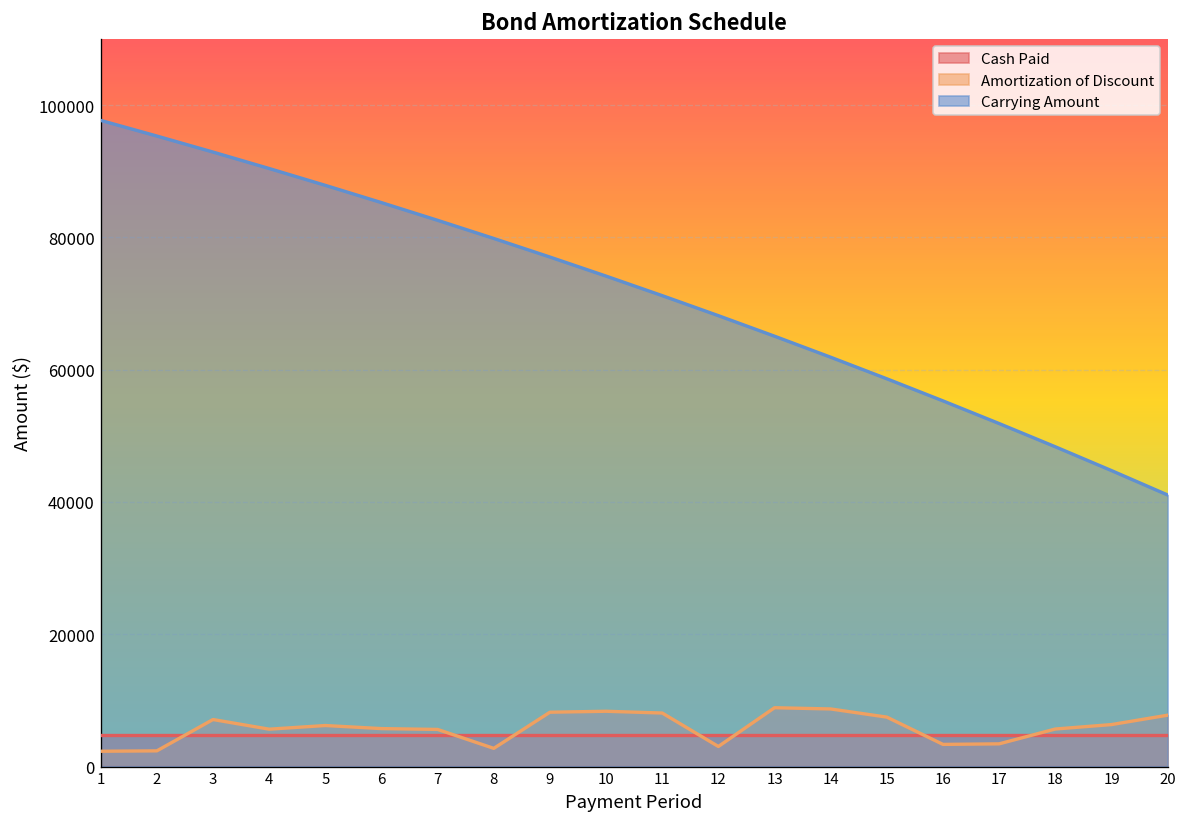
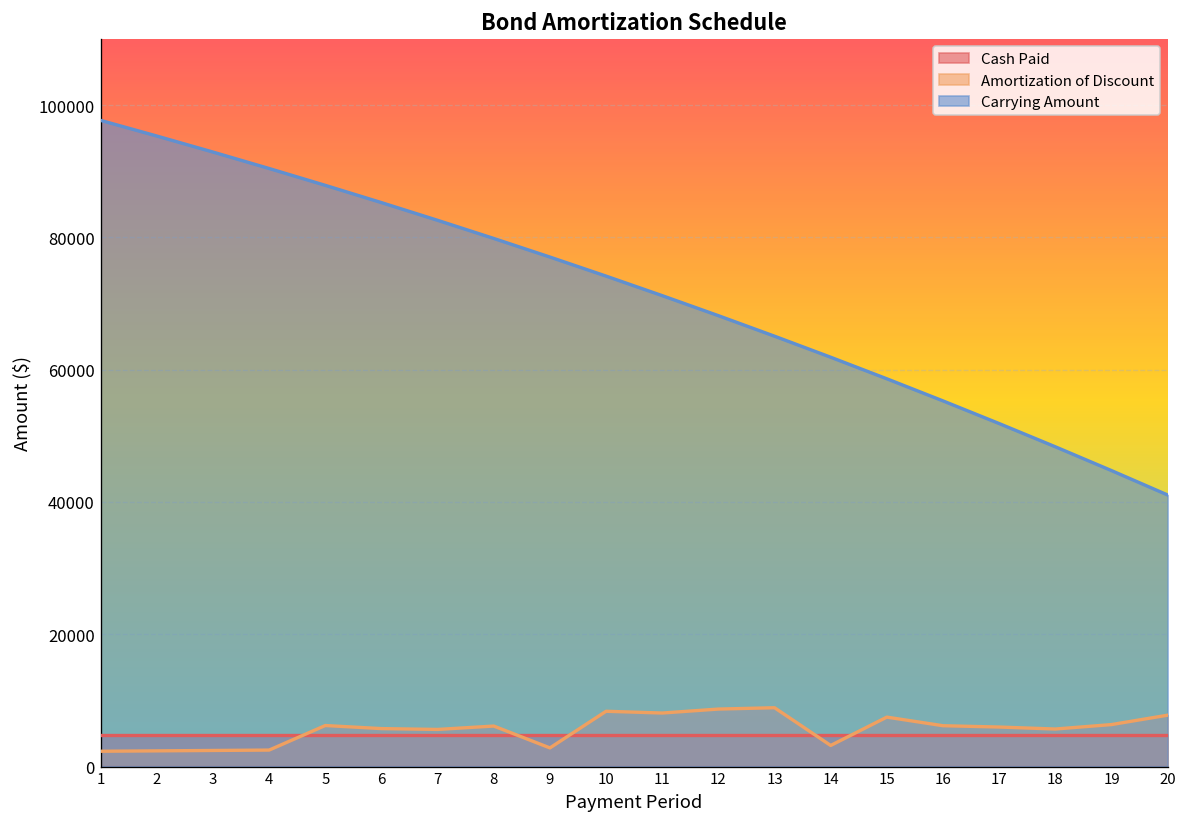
  {
    "Cash Paid": {
      "1": 5000,
      "2": 5000,
      "3": 5000,
      "4": 5000,
      "5": 5000,
      "6": 5000,
      "7": 5000,
      "8": 5000,
      "9": 5000,
      "10": 5000,
      "11": 5000,
      "12": 5000,
      "13": 5000,
      "14": 5000,
      "15": 5000,
      "16": 5000,
      "17": 5000,
      "18": 5000,
      "19": 5000,
      "20": 5000
    },
    "Amortization of Discount": {
      "1": 2000,
      "2": 2000,
-     "3": 7000,
-     "4": 6000,
+     "3": 2000,
+     "4": 2000,
      "5": 6000,
      "6": 6000,
      "7": 6000,
-     "8": 3000,
-     "9": 8000,
+     "8": 6000,
+     "9": 3000,
      "10": 8000,
      "11": 8000,
-     "12": 3000,
+     "12": 9000,
      "13": 9000,
-     "14": 9000,
+     "14": 3000,
      "15": 7000,
-     "16": 3000,
-     "17": 3000,
+     "16": 6000,
+     "17": 6000,
      "18": 6000,
      "19": 6000,
      "20": 8000
    },
    "Carrying Amount": {
      "1": 98000,
      "2": 95000,
      "3": 93000,
      "4": 90000,
      "5": 88000,
      "6": 85000,
      "7": 83000,
      "8": 80000,
      "9": 77000,
      "10": 74000,
      "11": 71000,
      "12": 68000,
      "13": 65000,
      "14": 62000,
      "15": 59000,
      "16": 55000,
      "17": 52000,
      "18": 48000,
      "19": 45000,
      "20": 41000
    }
  }
